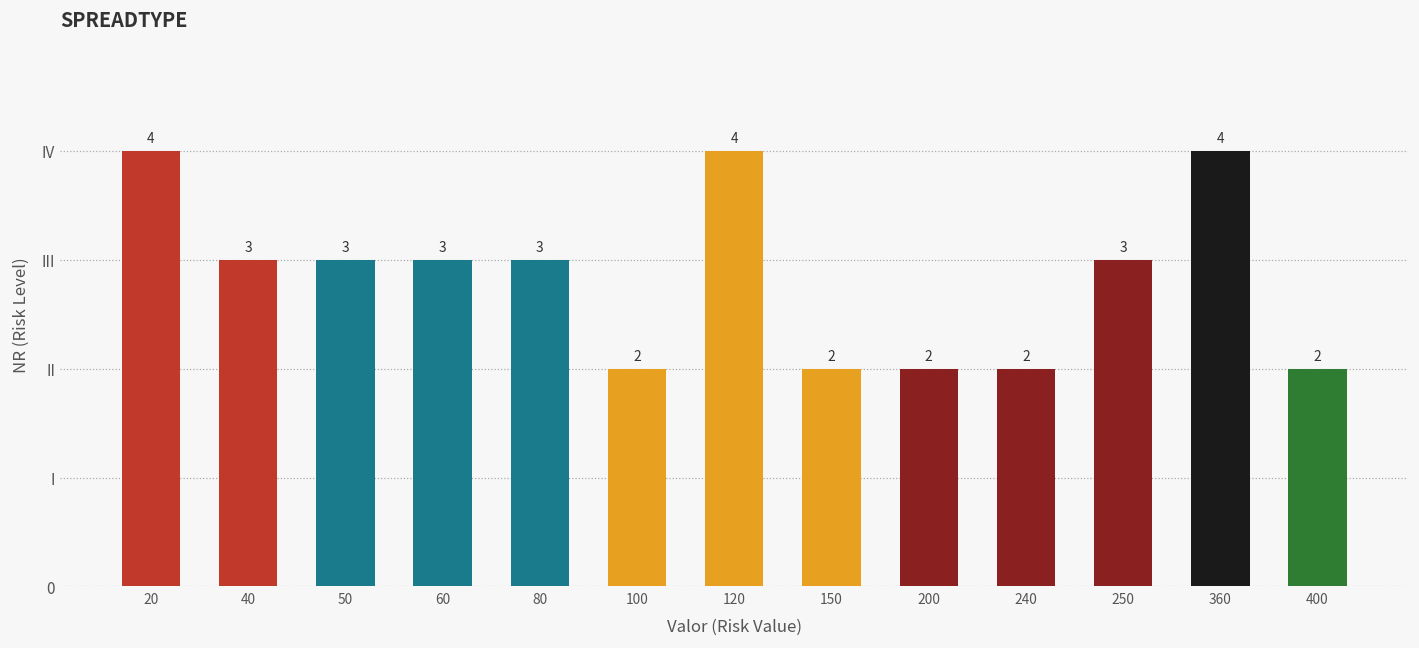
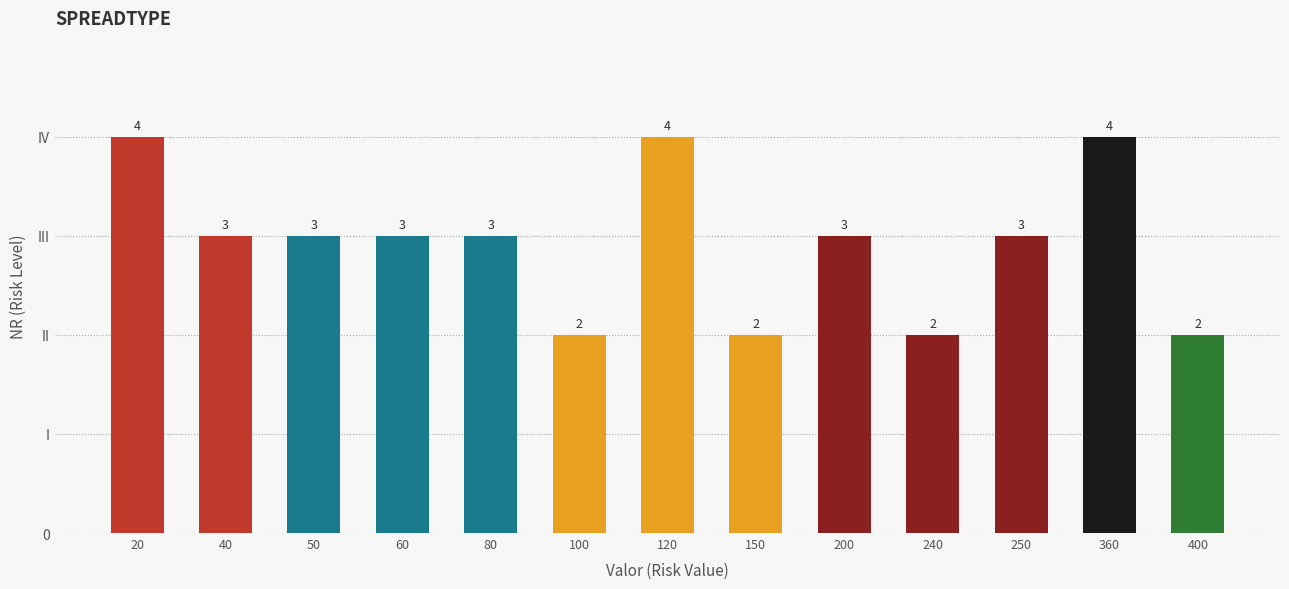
  {
    "20": 4,
    "40": 3,
    "50": 3,
    "60": 3,
    "80": 3,
    "100": 2,
    "120": 4,
    "150": 2,
-   "200": 2,
+   "200": 3,
    "240": 2,
    "250": 3,
    "360": 4,
    "400": 2
  }
